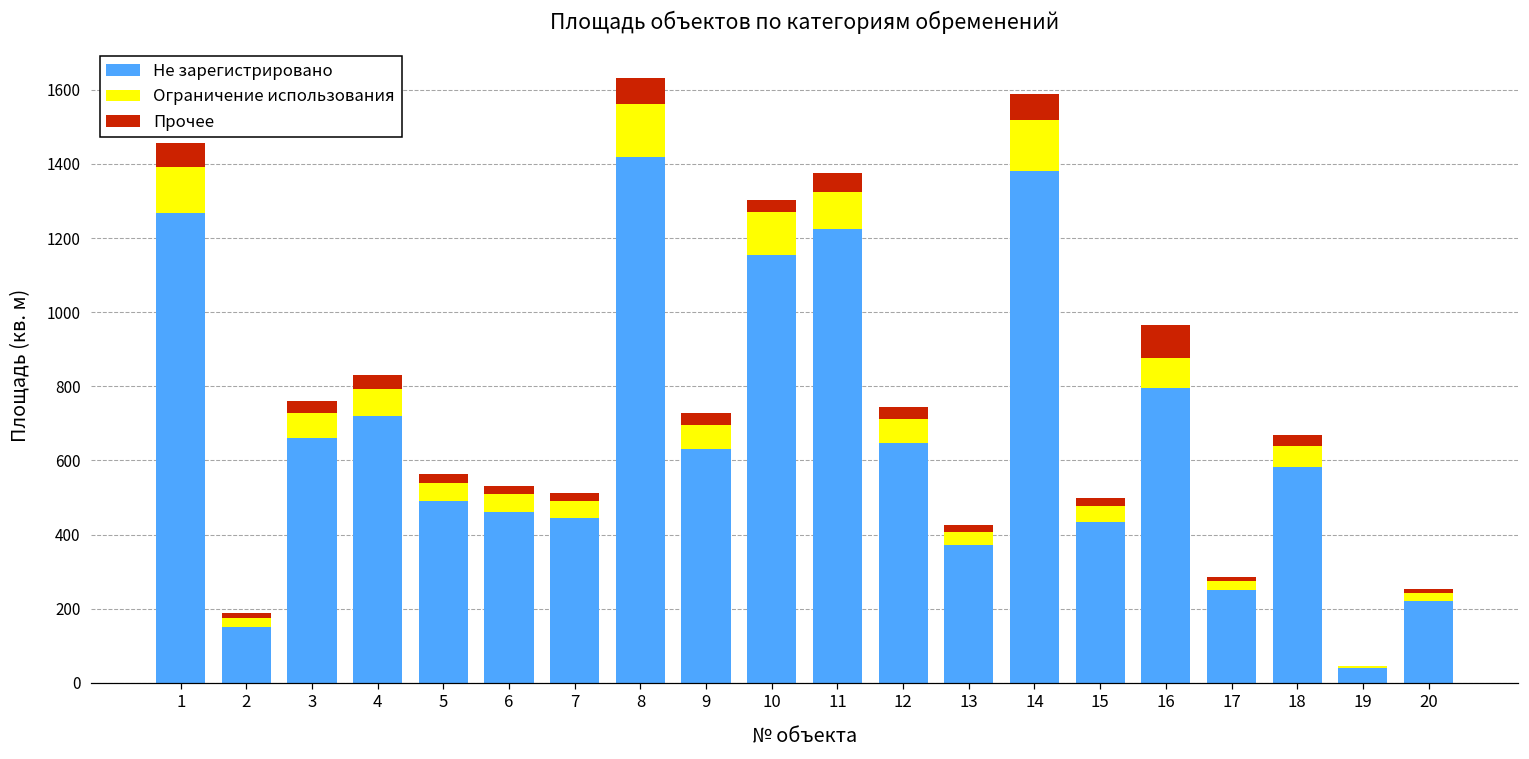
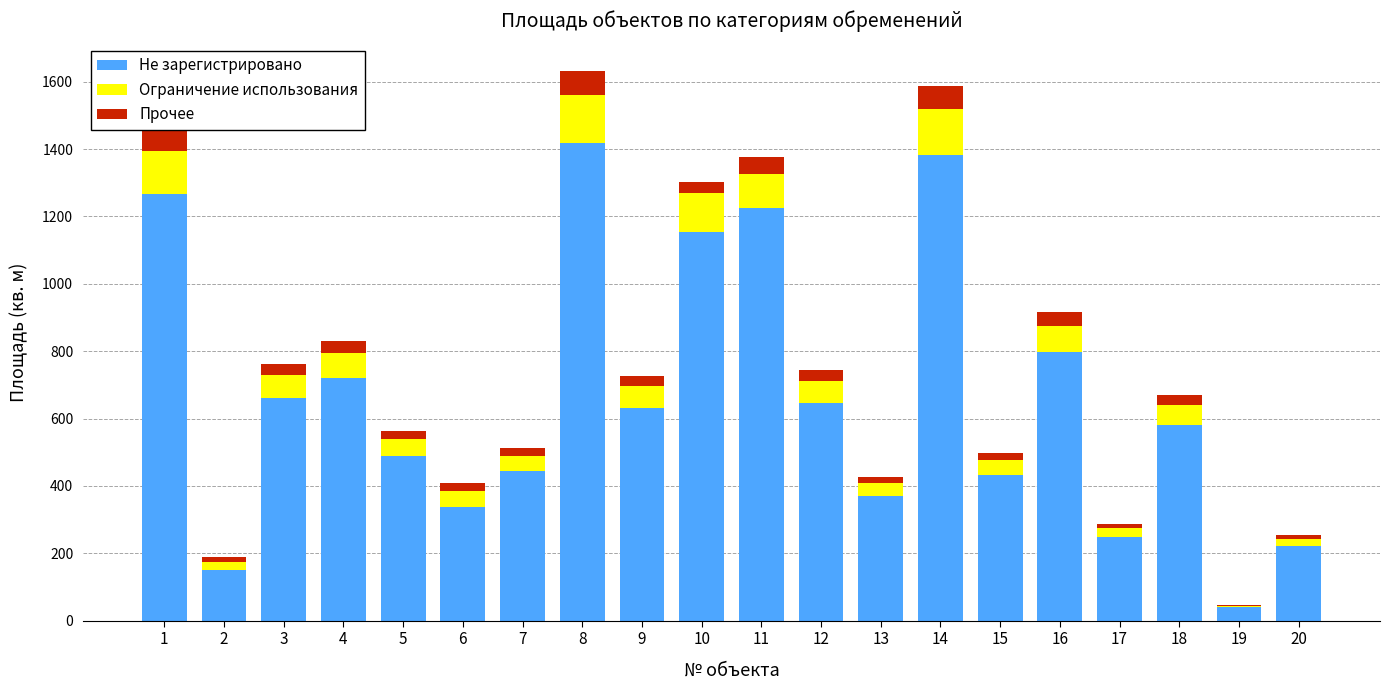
  {
    "Не зарегистрировано": {
      "1": 1270,
      "2": 150,
      "3": 660,
      "4": 720,
      "5": 490,
-     "6": 460,
+     "6": 340,
      "7": 450,
      "8": 1420,
      "9": 630,
      "10": 1150,
      "11": 1220,
      "12": 650,
      "13": 370,
      "14": 1380,
      "15": 430,
      "16": 800,
      "17": 250,
      "18": 580,
      "19": 40,
      "20": 220
    },
    "Ограничение использования": {
      "1": 130,
      "2": 30,
      "3": 70,
      "4": 70,
      "5": 50,
      "6": 50,
      "7": 40,
      "8": 140,
      "9": 60,
      "10": 120,
      "11": 100,
      "12": 60,
      "13": 40,
      "14": 140,
      "15": 40,
      "16": 80,
      "17": 20,
      "18": 60,
      "20": 20
    },
    "Прочее": {
      "1": 60,
      "2": 10,
      "3": 30,
      "4": 40,
      "5": 20,
      "6": 20,
      "7": 20,
      "8": 70,
      "9": 30,
      "10": 30,
      "11": 50,
      "12": 30,
      "13": 20,
      "14": 70,
      "15": 20,
-     "16": 90,
+     "16": 40,
      "17": 10,
      "18": 30,
      "20": 10
    }
  }
